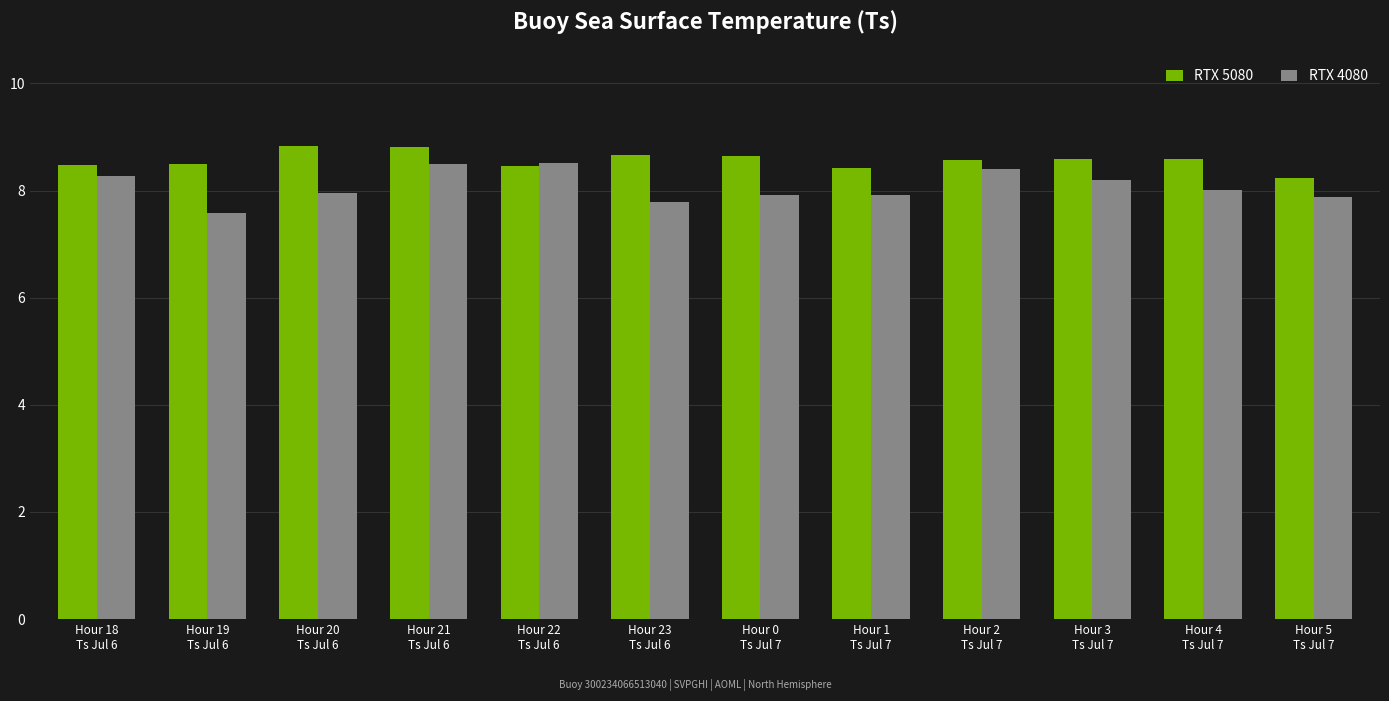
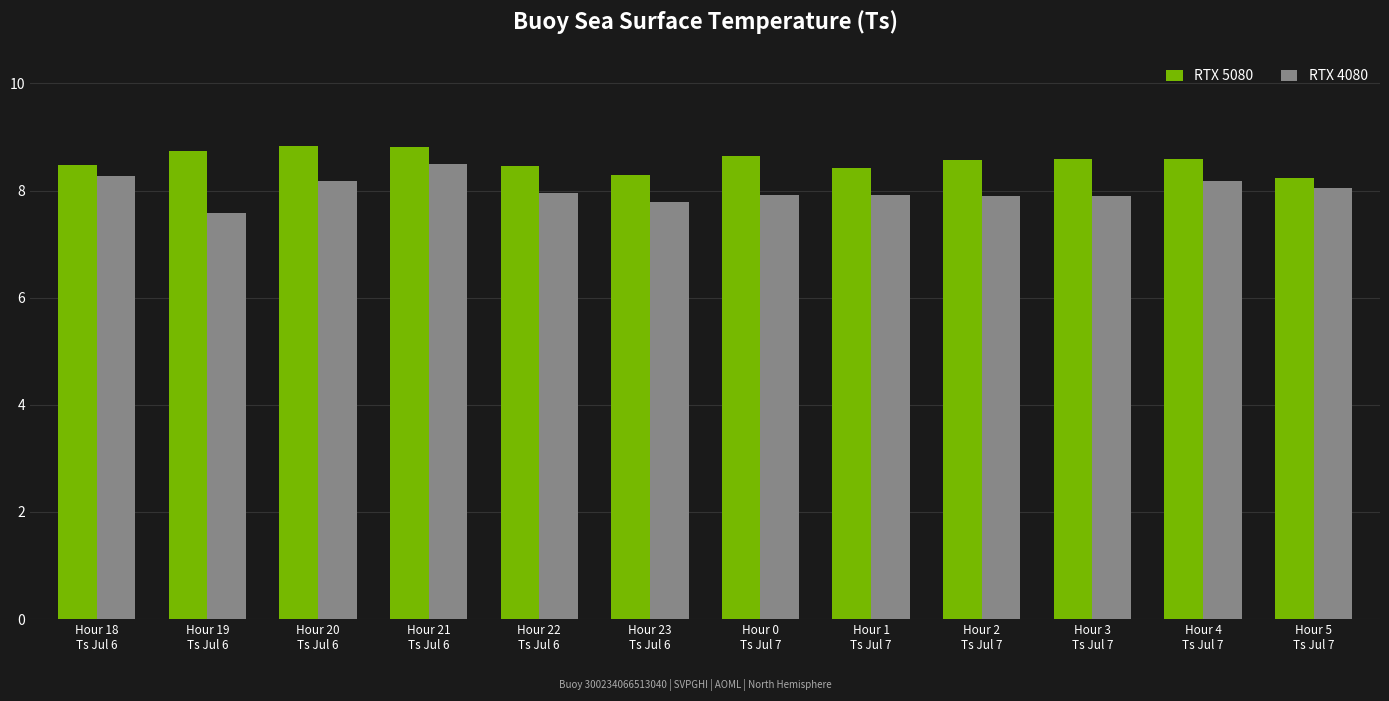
  {
    "RTX 5080": {
      "Hour 18 Ts Jul 6": 8.5,
-     "Hour 19 Ts Jul 6": 8.5,
+     "Hour 19 Ts Jul 6": 8.7,
      "Hour 20 Ts Jul 6": 8.8,
      "Hour 21 Ts Jul 6": 8.8,
      "Hour 22 Ts Jul 6": 8.5,
-     "Hour 23 Ts Jul 6": 8.7,
+     "Hour 23 Ts Jul 6": 8.3,
      "Hour 0 Ts Jul 7": 8.6,
      "Hour 1 Ts Jul 7": 8.4,
      "Hour 2 Ts Jul 7": 8.6,
      "Hour 3 Ts Jul 7": 8.6,
      "Hour 4 Ts Jul 7": 8.6,
      "Hour 5 Ts Jul 7": 8.2
    },
    "RTX 4080": {
      "Hour 18 Ts Jul 6": 8.3,
      "Hour 19 Ts Jul 6": 7.6,
-     "Hour 20 Ts Jul 6": 8.0,
+     "Hour 20 Ts Jul 6": 8.2,
      "Hour 21 Ts Jul 6": 8.5,
-     "Hour 22 Ts Jul 6": 8.5,
+     "Hour 22 Ts Jul 6": 8.0,
      "Hour 23 Ts Jul 6": 7.8,
      "Hour 0 Ts Jul 7": 7.9,
      "Hour 1 Ts Jul 7": 7.9,
-     "Hour 2 Ts Jul 7": 8.4,
-     "Hour 3 Ts Jul 7": 8.2,
-     "Hour 4 Ts Jul 7": 8.0,
-     "Hour 5 Ts Jul 7": 7.9
+     "Hour 2 Ts Jul 7": 7.9,
+     "Hour 3 Ts Jul 7": 7.9,
+     "Hour 4 Ts Jul 7": 8.2,
+     "Hour 5 Ts Jul 7": 8.0
    }
  }
